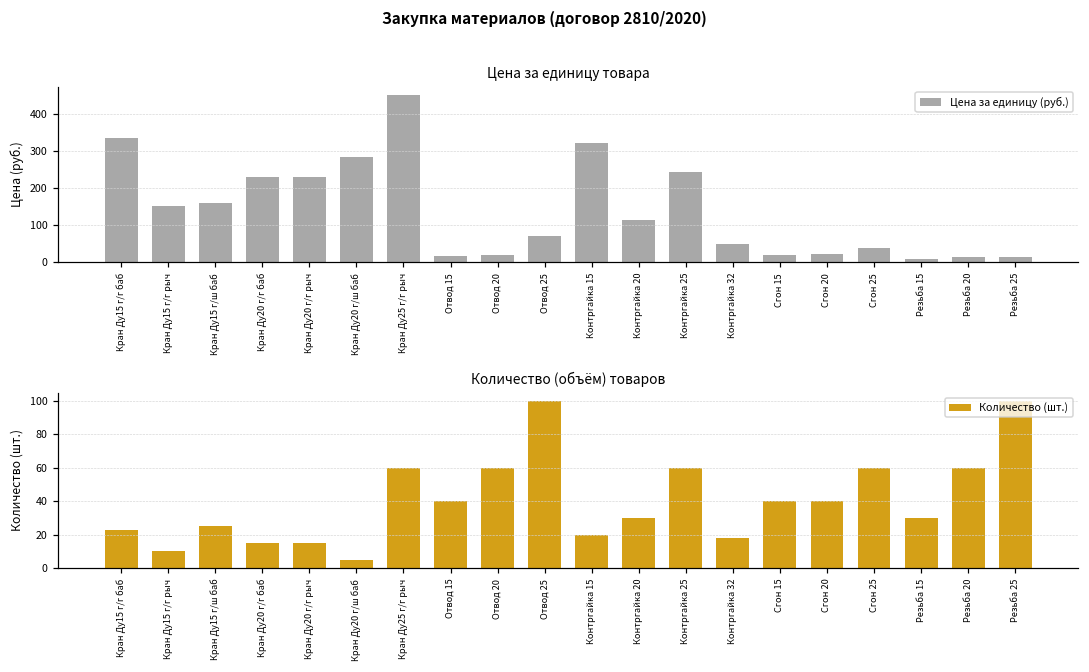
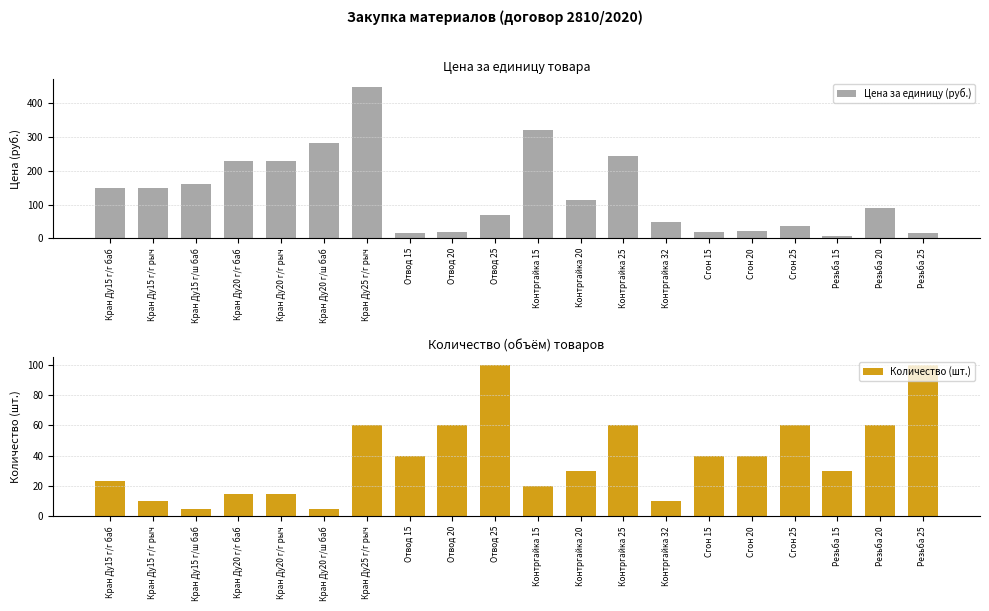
  {
    "Цена за единицу товара": {
-     "Кран Ду15 г/г баб": 330,
+     "Кран Ду15 г/г баб": 150,
      "Кран Ду15 г/г рыч": 150,
      "Кран Ду15 г/ш баб": 160,
      "Кран Ду20 г/г баб": 230,
      "Кран Ду20 г/г рыч": 230,
      "Кран Ду20 г/ш баб": 280,
      "Кран Ду25 г/г рыч": 450,
      "Отвод 15": 20,
      "Отвод 20": 20,
      "Отвод 25": 70,
      "Контргайка 15": 320,
      "Контргайка 20": 110,
      "Контргайка 25": 240,
      "Контргайка 32": 50,
      "Сгон 15": 20,
      "Сгон 20": 20,
      "Сгон 25": 40,
      "Резьба 15": 10,
-     "Резьба 20": 10,
+     "Резьба 20": 90,
      "Резьба 25": 20
    },
    "Количество (объём) товаров": {
      "Кран Ду15 г/г баб": 23,
      "Кран Ду15 г/г рыч": 10,
-     "Кран Ду15 г/ш баб": 25,
+     "Кран Ду15 г/ш баб": 5,
      "Кран Ду20 г/г баб": 15,
      "Кран Ду20 г/г рыч": 15,
      "Кран Ду20 г/ш баб": 5,
      "Кран Ду25 г/г рыч": 60,
      "Отвод 15": 40,
      "Отвод 20": 60,
      "Отвод 25": 100,
      "Контргайка 15": 20,
      "Контргайка 20": 30,
      "Контргайка 25": 60,
-     "Контргайка 32": 18,
+     "Контргайка 32": 10,
      "Сгон 15": 40,
      "Сгон 20": 40,
      "Сгон 25": 60,
      "Резьба 15": 30,
      "Резьба 20": 60
    }
  }
